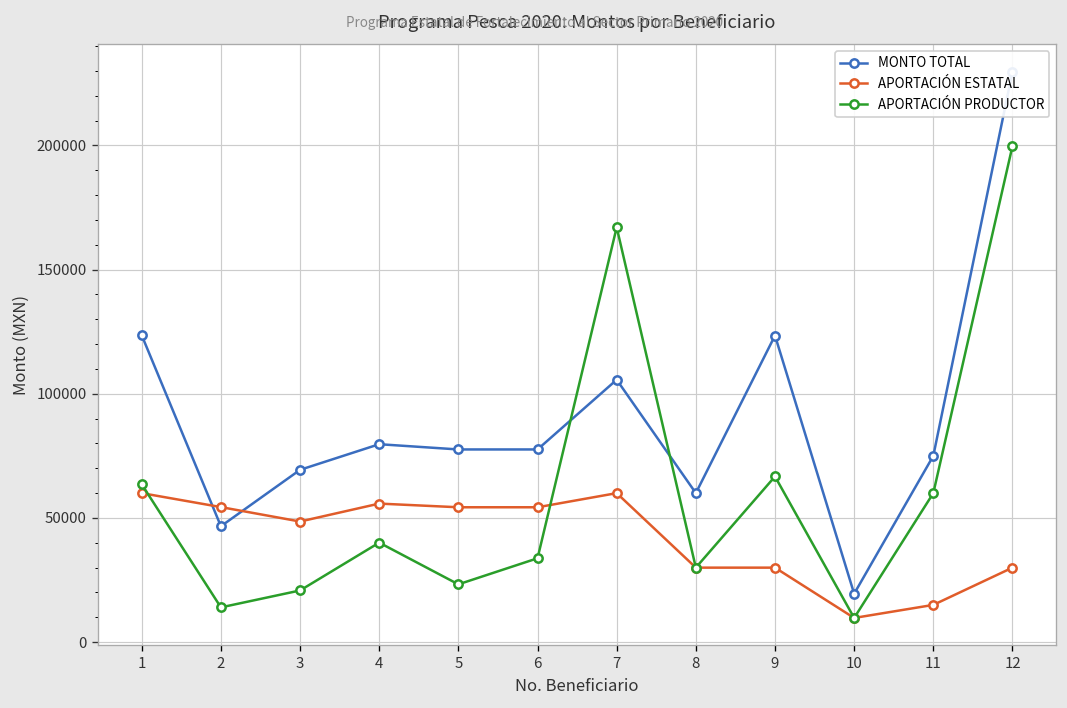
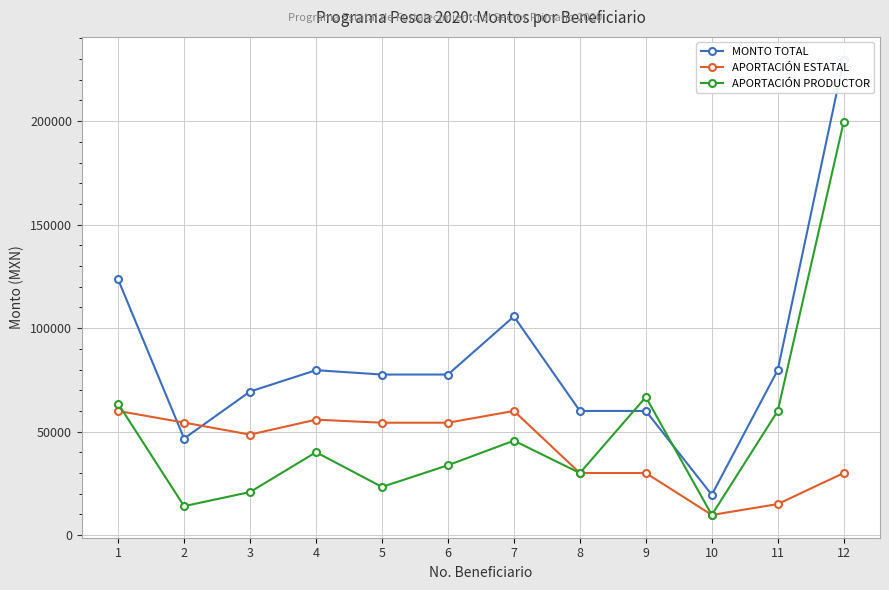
  {
    "MONTO TOTAL": {
      "1": 124000,
      "2": 47000,
      "3": 69000,
      "4": 80000,
      "5": 78000,
      "6": 78000,
      "7": 106000,
      "8": 60000,
-     "9": 123000,
+     "9": 60000,
      "10": 19000,
-     "11": 75000
+     "11": 80000
    },
    "APORTACIÓN ESTATAL": {
      "1": 60000,
      "2": 54000,
      "3": 49000,
      "4": 56000,
      "5": 54000,
      "6": 54000,
      "7": 60000,
      "9": 30000,
      "11": 15000,
      "12": 30000
    },
    "APORTACIÓN PRODUCTOR": {
      "1": 64000,
      "2": 14000,
      "3": 21000,
      "4": 40000,
      "5": 23000,
      "6": 34000,
-     "7": 167000,
+     "7": 46000,
      "9": 67000,
      "11": 60000,
      "12": 200000
    }
  }
